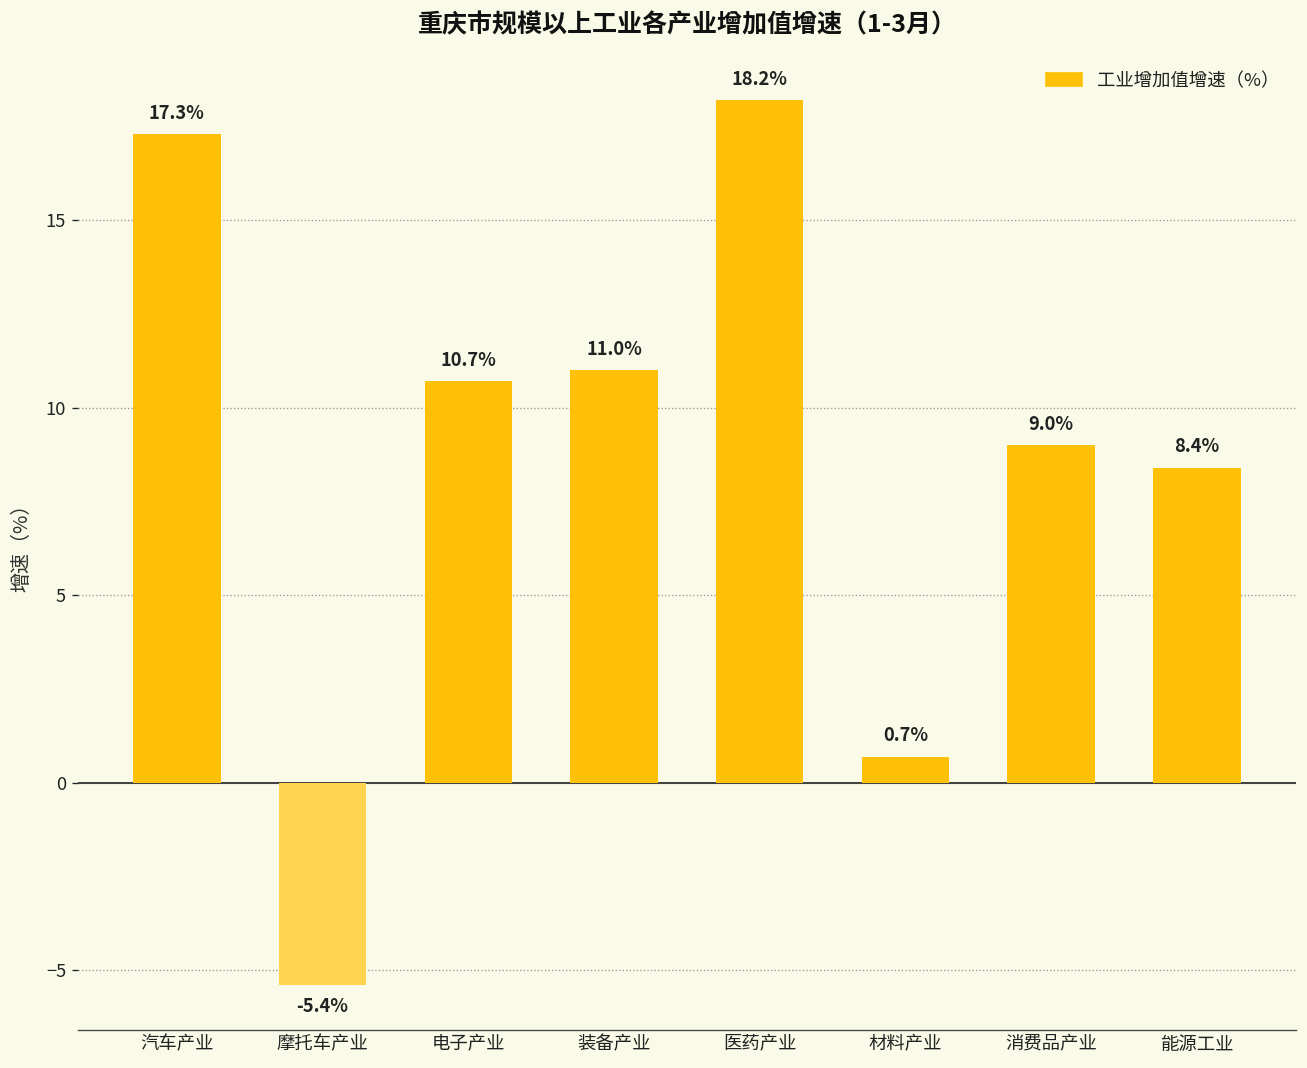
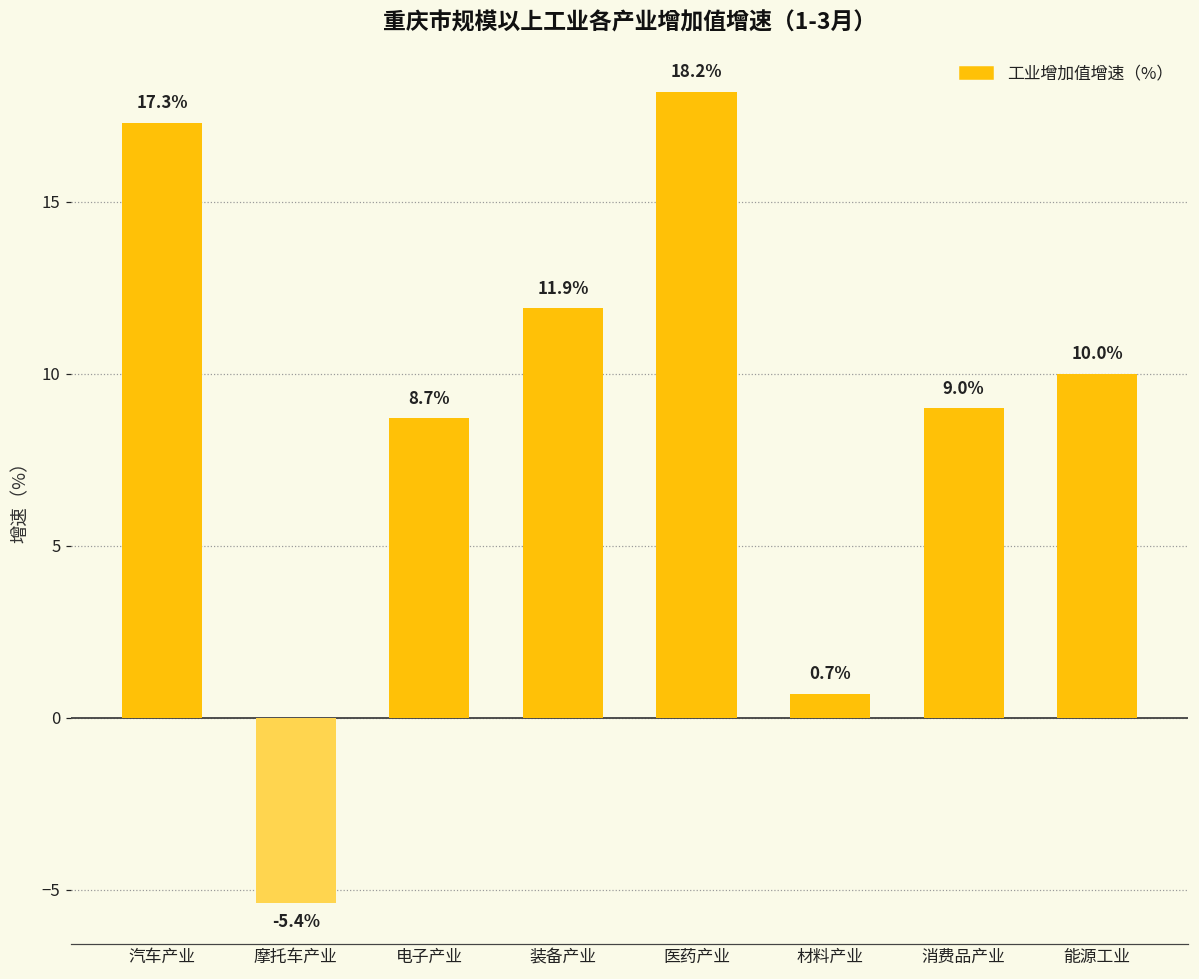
  {
    "汽车产业": "17.3%",
    "摩托车产业": "-5.4%",
-   "电子产业": "10.7%",
-   "装备产业": "11.0%",
+   "电子产业": "8.7%",
+   "装备产业": "11.9%",
    "医药产业": "18.2%",
    "材料产业": "0.7%",
    "消费品产业": "9.0%",
-   "能源工业": "8.4%"
+   "能源工业": "10.0%"
  }
